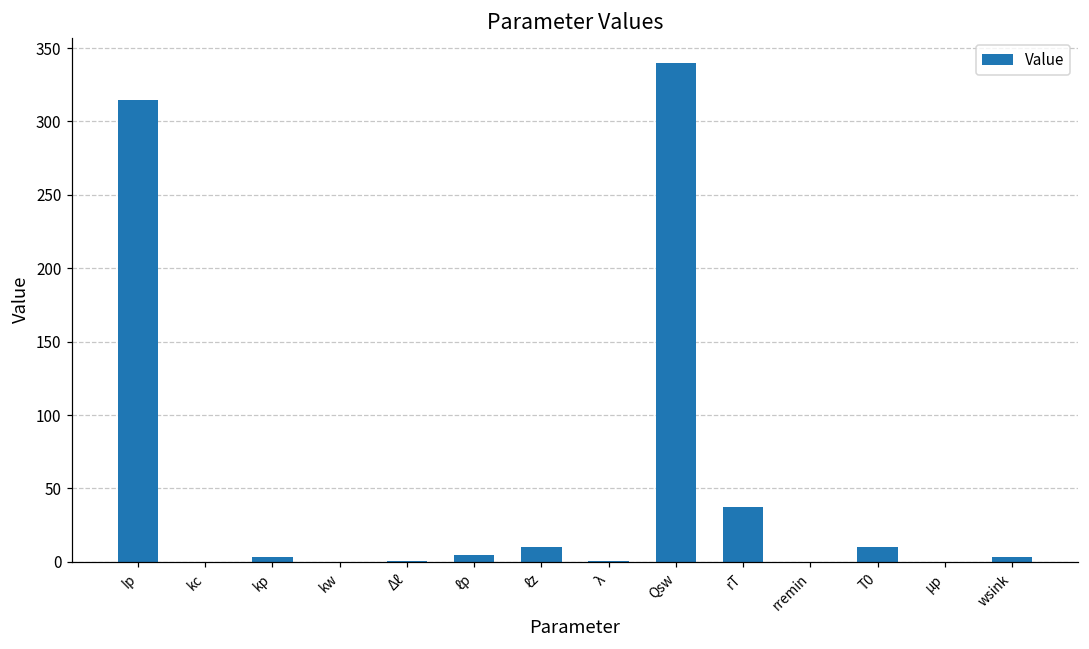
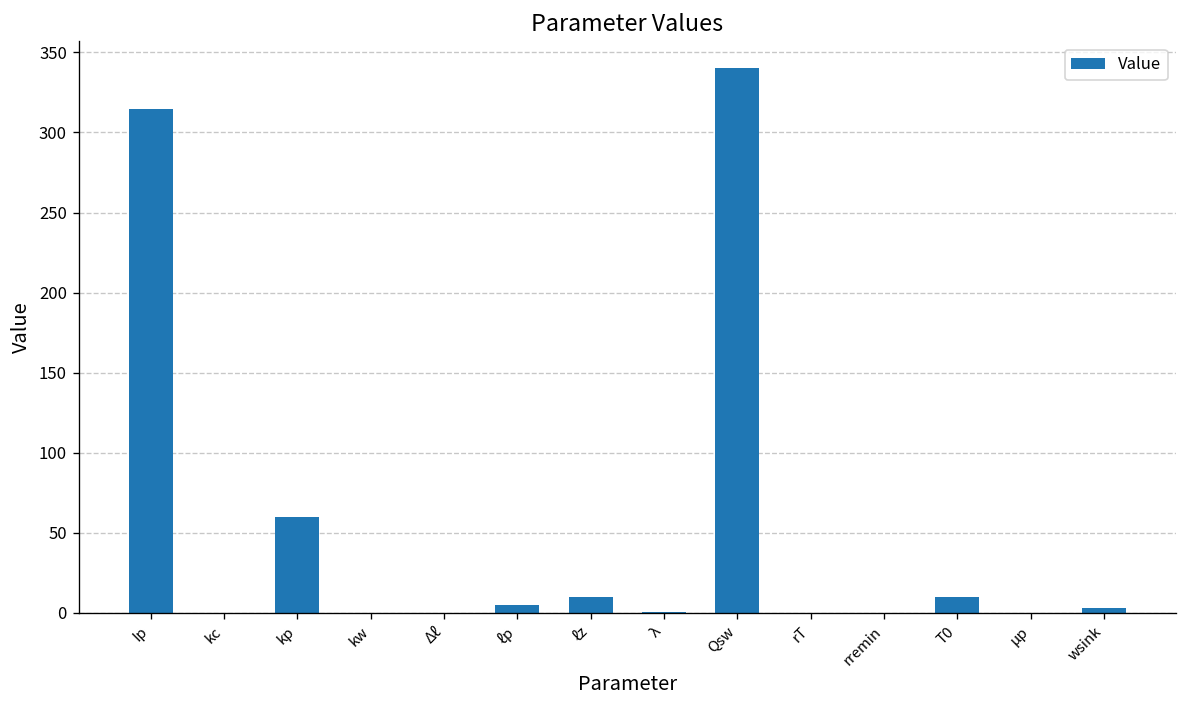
  {
    "Ip": 314,
-   "kp": 3,
+   "kp": 60,
    "ℓp": 5,
    "ℓz": 10,
    "Qsw": 340,
-   "rT": 38,
+   "rT": 0,
    "T0": 10,
    "wsink": 3
  }
